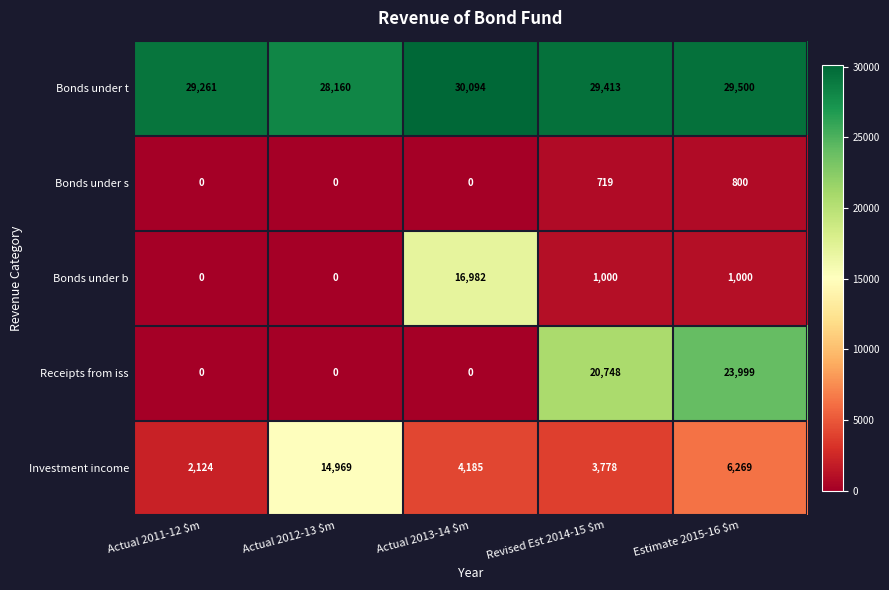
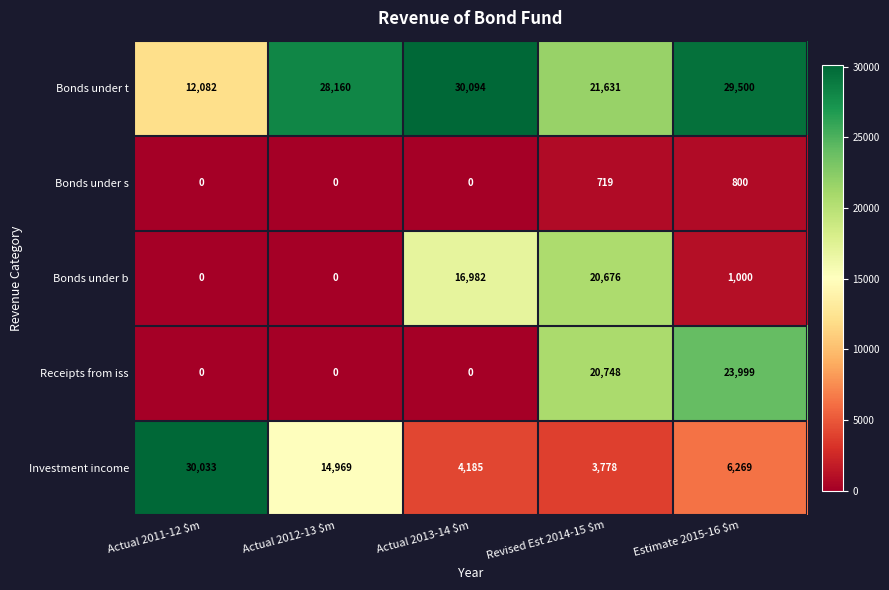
  {
    "Bonds under t": {
-     "Actual 2011-12 $m": "29,261",
+     "Actual 2011-12 $m": "12,082",
      "Actual 2012-13 $m": "28,160",
      "Actual 2013-14 $m": "30,094",
-     "Revised Est 2014-15 $m": "29,413",
+     "Revised Est 2014-15 $m": "21,631",
      "Estimate 2015-16 $m": "29,500"
    },
    "Bonds under s": {
      "Actual 2011-12 $m": "0",
      "Actual 2012-13 $m": "0",
      "Actual 2013-14 $m": "0",
      "Revised Est 2014-15 $m": "719",
      "Estimate 2015-16 $m": "800"
    },
    "Bonds under b": {
      "Actual 2011-12 $m": "0",
      "Actual 2012-13 $m": "0",
      "Actual 2013-14 $m": "16,982",
-     "Revised Est 2014-15 $m": "1,000",
+     "Revised Est 2014-15 $m": "20,676",
      "Estimate 2015-16 $m": "1,000"
    },
    "Receipts from iss": {
      "Actual 2011-12 $m": "0",
      "Actual 2012-13 $m": "0",
      "Actual 2013-14 $m": "0",
      "Revised Est 2014-15 $m": "20,748",
      "Estimate 2015-16 $m": "23,999"
    },
    "Investment income": {
-     "Actual 2011-12 $m": "2,124",
+     "Actual 2011-12 $m": "30,033",
      "Actual 2012-13 $m": "14,969",
      "Actual 2013-14 $m": "4,185",
      "Revised Est 2014-15 $m": "3,778",
      "Estimate 2015-16 $m": "6,269"
    }
  }
